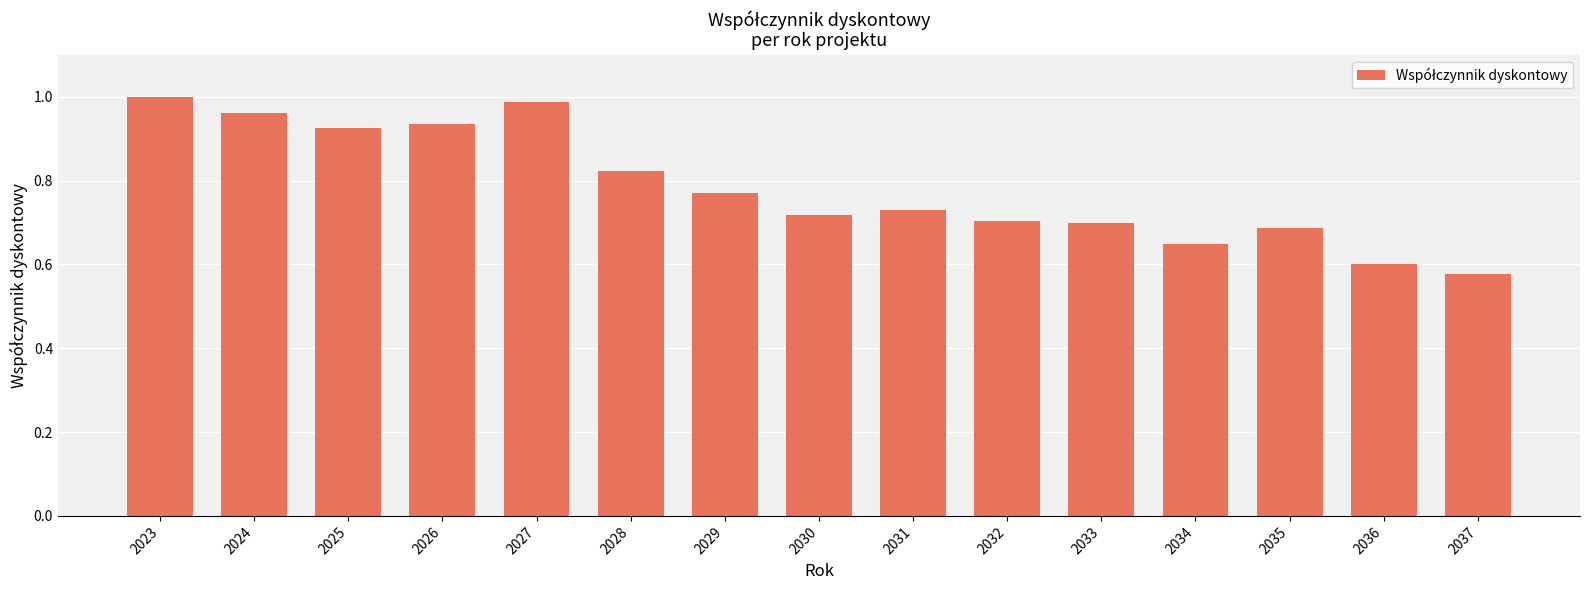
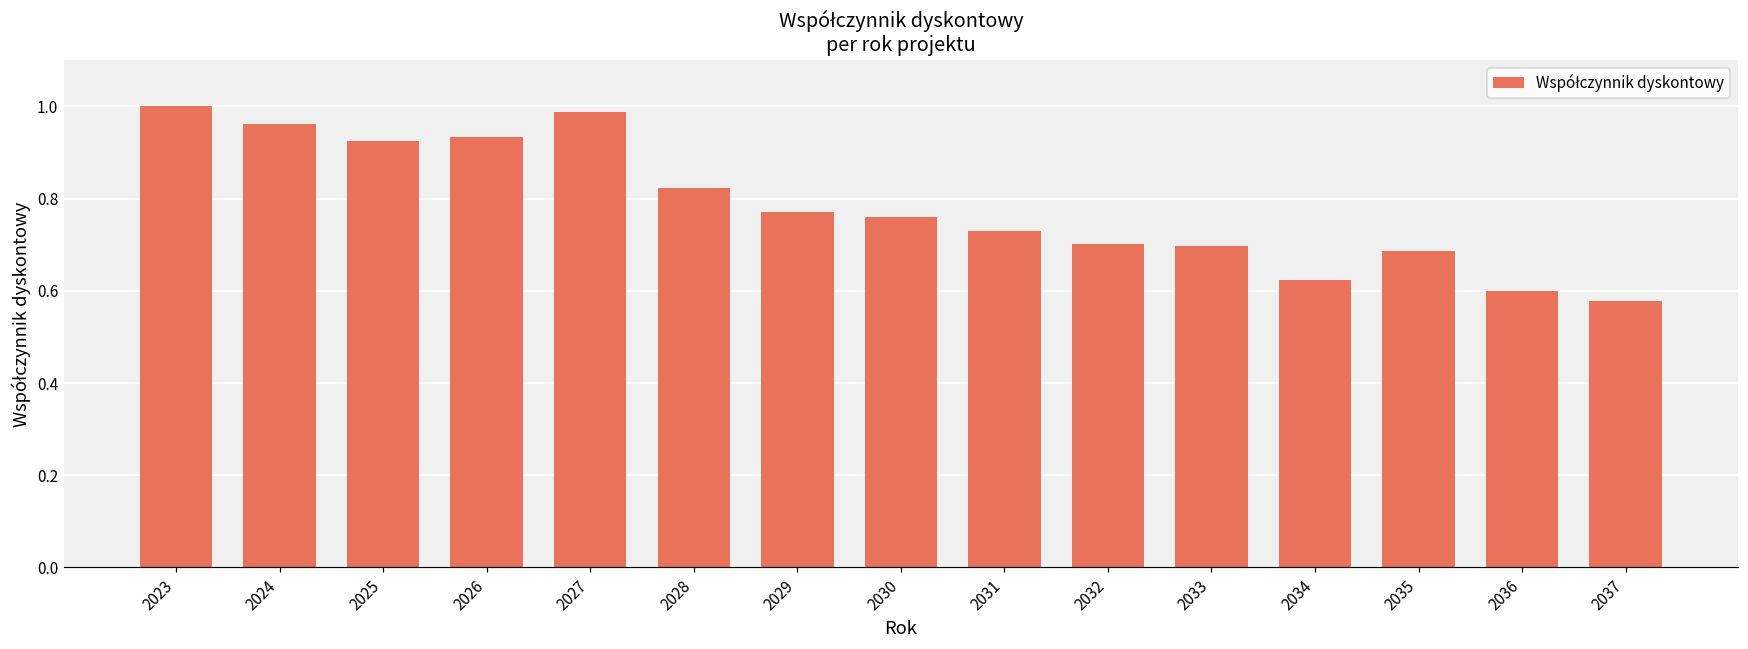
  {
    "2023": 1.00,
    "2024": 0.96,
    "2025": 0.92,
    "2026": 0.93,
    "2027": 0.99,
    "2028": 0.82,
    "2029": 0.77,
-   "2030": 0.72,
+   "2030": 0.76,
    "2031": 0.73,
    "2032": 0.70,
    "2033": 0.70,
-   "2034": 0.65,
+   "2034": 0.62,
    "2035": 0.69,
    "2036": 0.60,
    "2037": 0.58
  }
